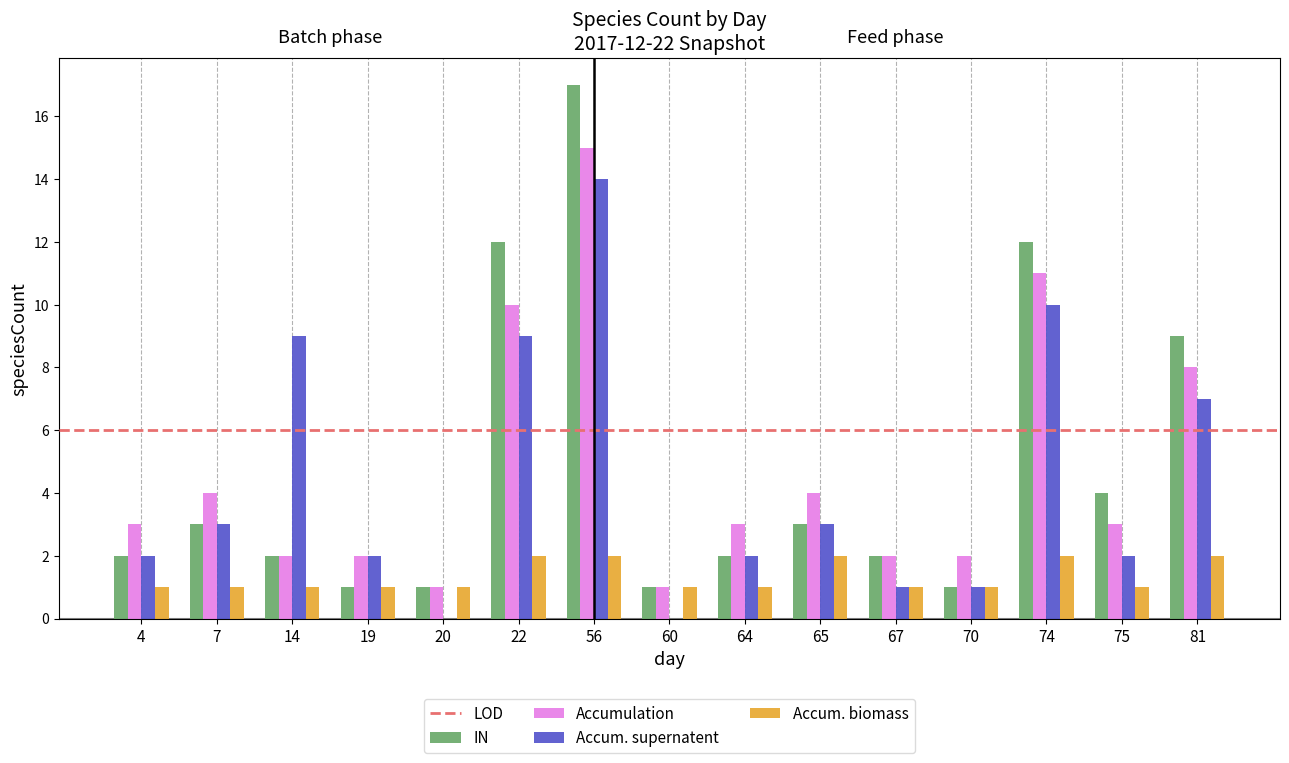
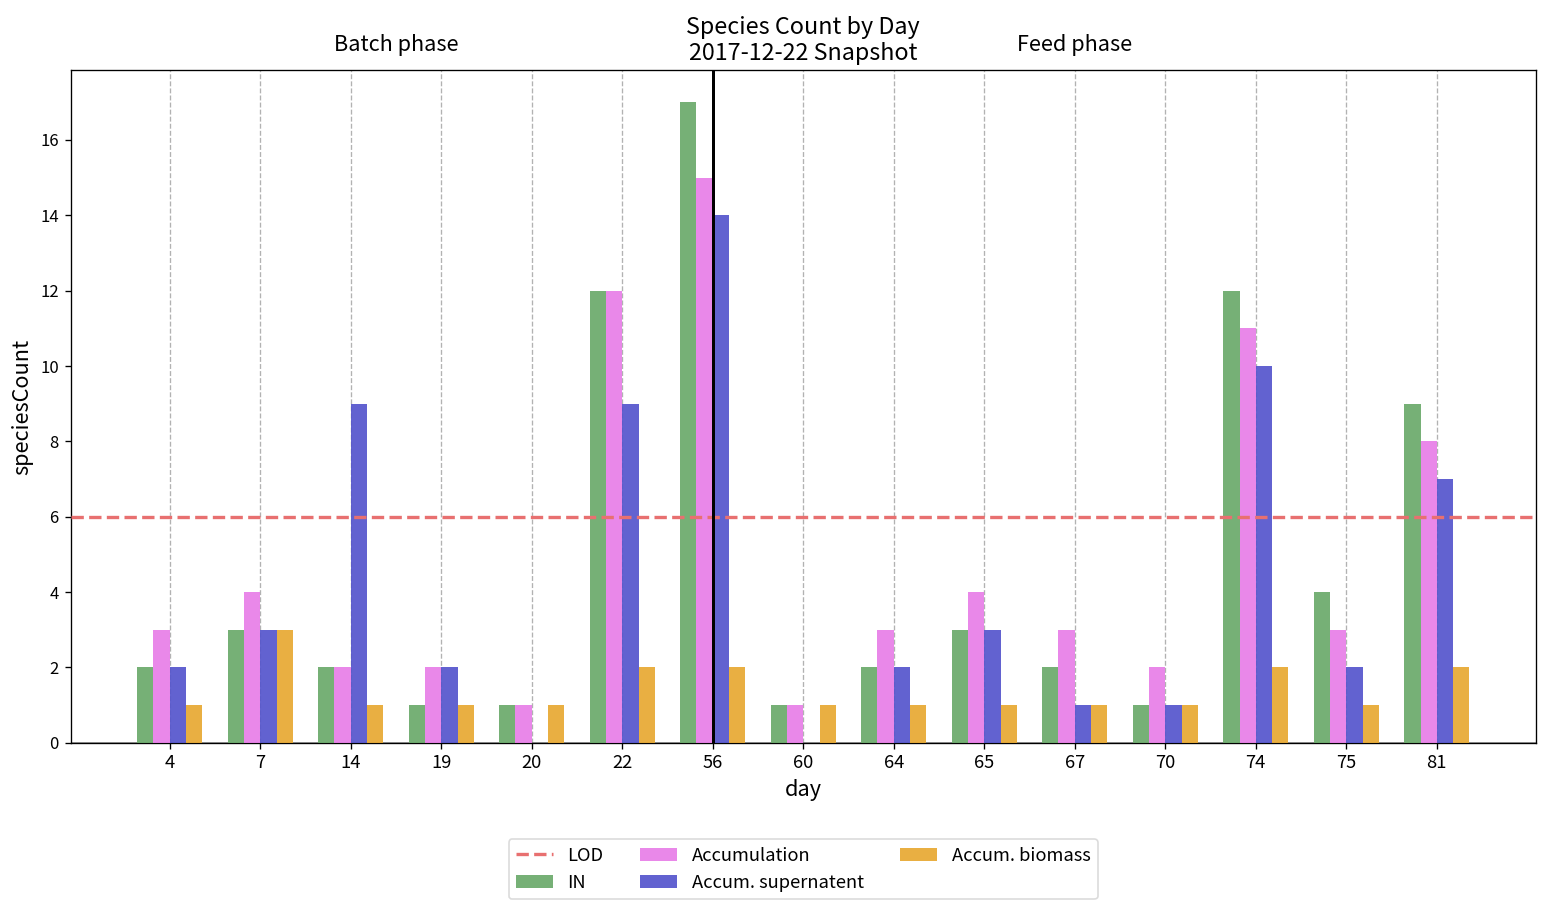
  {
    "IN": {
      "4": 2,
      "7": 3,
      "14": 2,
      "19": 1,
      "20": 1,
      "22": 12,
      "56": 17,
      "60": 1,
      "64": 2,
      "65": 3,
      "67": 2,
      "70": 1,
      "74": 12,
      "75": 4,
      "81": 9
    },
    "Accumulation": {
      "4": 3,
      "7": 4,
      "14": 2,
      "19": 2,
      "20": 1,
-     "22": 10,
+     "22": 12,
      "56": 15,
      "60": 1,
      "64": 3,
      "65": 4,
-     "67": 2,
+     "67": 3,
      "70": 2,
      "74": 11,
      "75": 3,
      "81": 8
    },
    "Accum. supernatent": {
      "4": 2,
      "7": 3,
      "14": 9,
      "19": 2,
      "20": 0,
      "22": 9,
      "56": 14,
      "60": 0,
      "64": 2,
      "65": 3,
      "67": 1,
      "70": 1,
      "74": 10,
      "75": 2,
      "81": 7
    },
    "Accum. biomass": {
      "4": 1,
-     "7": 1,
+     "7": 3,
      "14": 1,
      "19": 1,
      "20": 1,
      "22": 2,
      "56": 2,
      "60": 1,
      "64": 1,
-     "65": 2,
+     "65": 1,
      "67": 1,
      "70": 1,
      "74": 2,
      "75": 1,
      "81": 2
    }
  }
